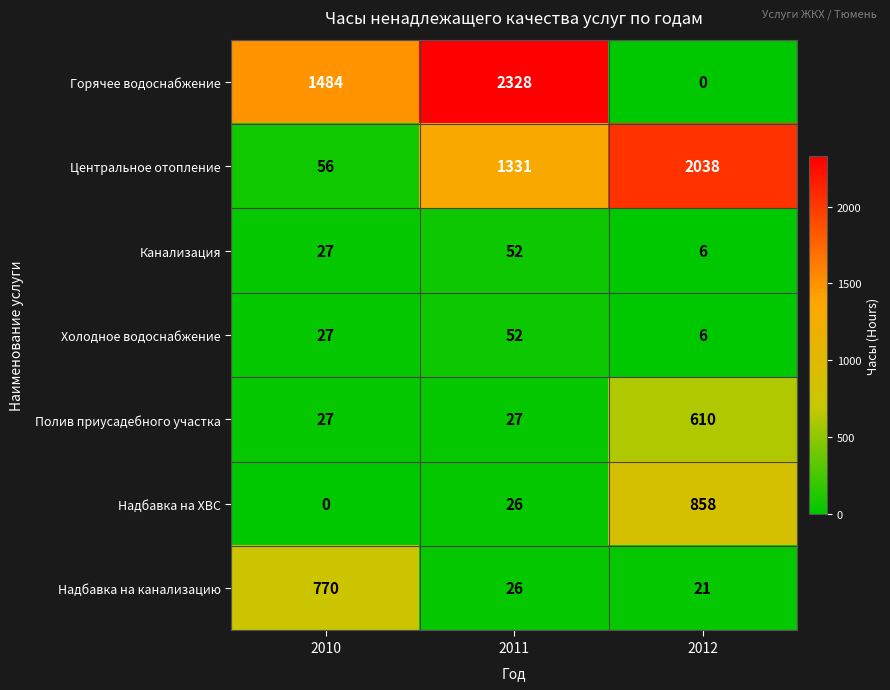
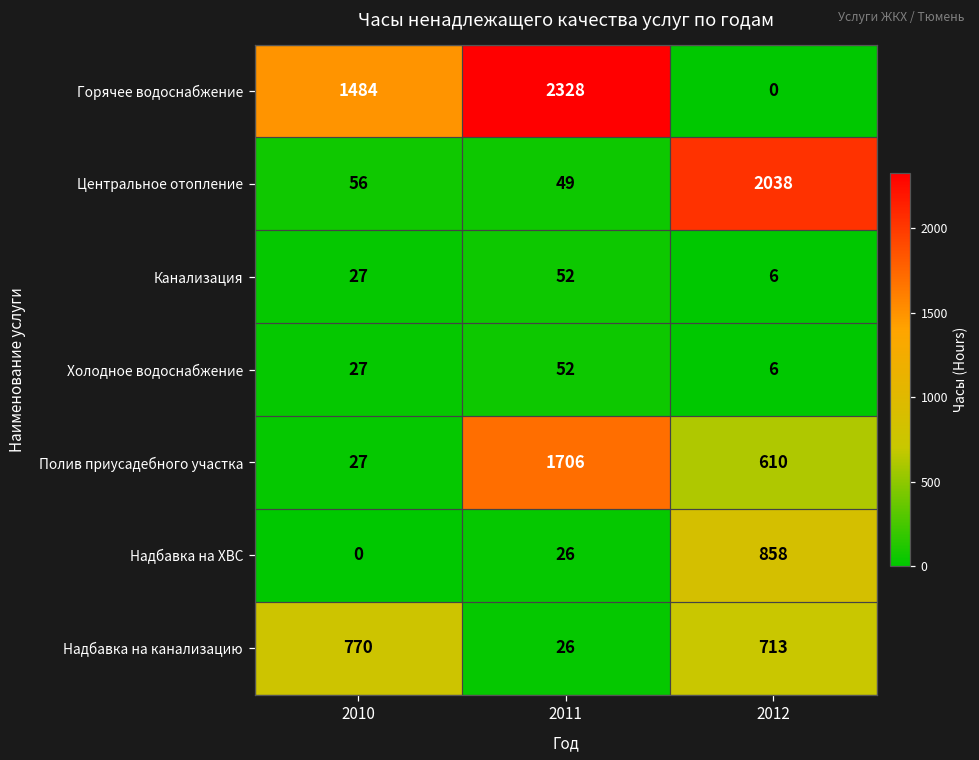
  {
    "Горячее водоснабжение": {
      "2010": 1484,
      "2011": 2328,
      "2012": 0
    },
    "Центральное отопление": {
      "2010": 56,
-     "2011": 1331,
+     "2011": 49,
      "2012": 2038
    },
    "Канализация": {
      "2010": 27,
      "2011": 52,
      "2012": 6
    },
    "Холодное водоснабжение": {
      "2010": 27,
      "2011": 52,
      "2012": 6
    },
    "Полив приусадебного участка": {
      "2010": 27,
-     "2011": 27,
+     "2011": 1706,
      "2012": 610
    },
    "Надбавка на ХВС": {
      "2010": 0,
      "2011": 26,
      "2012": 858
    },
    "Надбавка на канализацию": {
      "2010": 770,
      "2011": 26,
-     "2012": 21
+     "2012": 713
    }
  }
